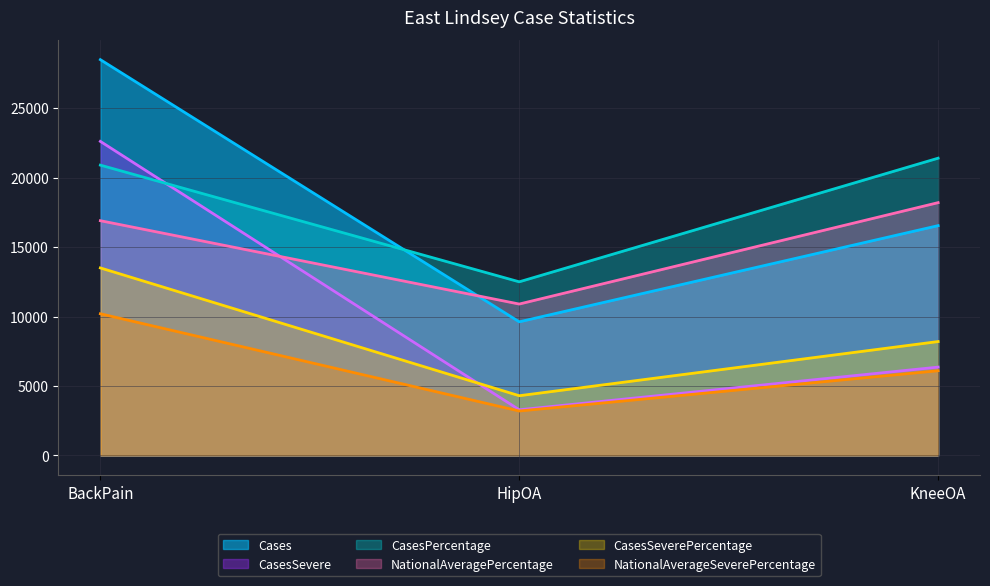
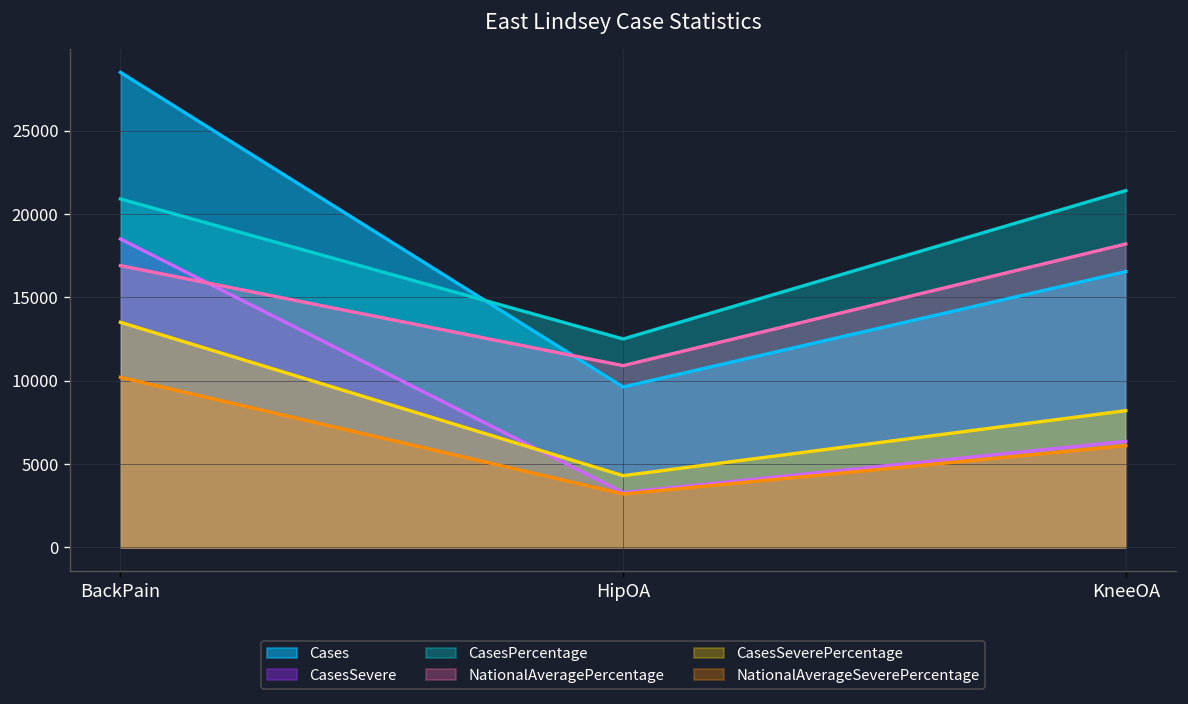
  {
    "CasesSevere": {
-     "BackPain": 22600,
+     "BackPain": 18500,
      "KneeOA": 6400
    },
    "NationalAveragePercentage": {
      "BackPain": 16900,
      "HipOA": 10900,
      "KneeOA": 18200
    }
  }
